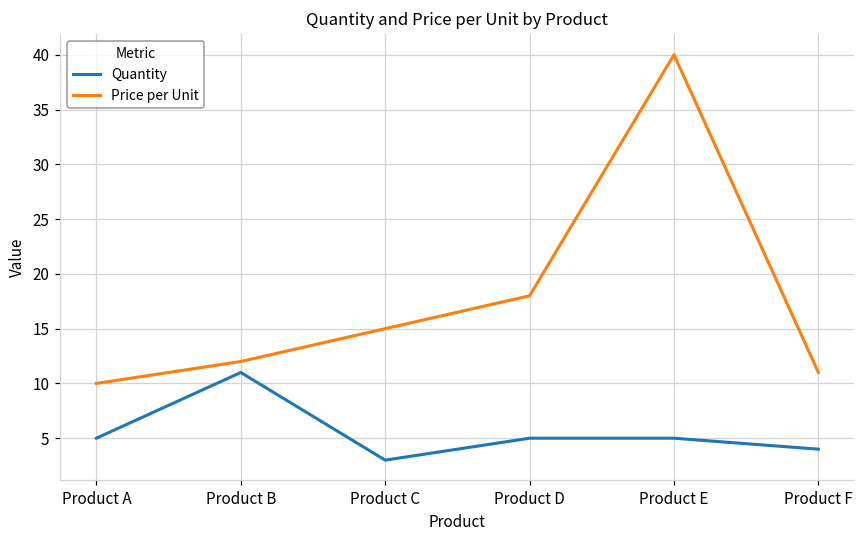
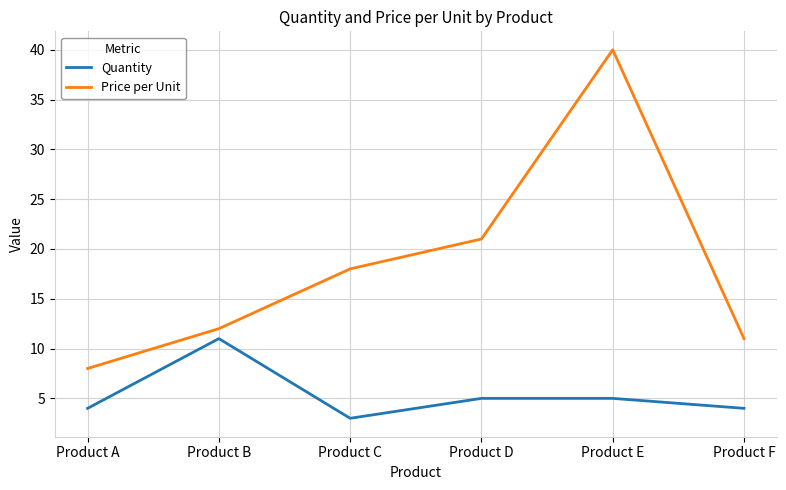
  {
    "Quantity": {
-     "Product A": 5,
+     "Product A": 4,
      "Product B": 11,
      "Product C": 3,
      "Product D": 5,
      "Product E": 5,
      "Product F": 4
    },
    "Price per Unit": {
-     "Product A": 10,
+     "Product A": 8,
      "Product B": 12,
-     "Product C": 15,
-     "Product D": 18,
+     "Product C": 18,
+     "Product D": 21,
      "Product E": 40,
      "Product F": 11
    }
  }
